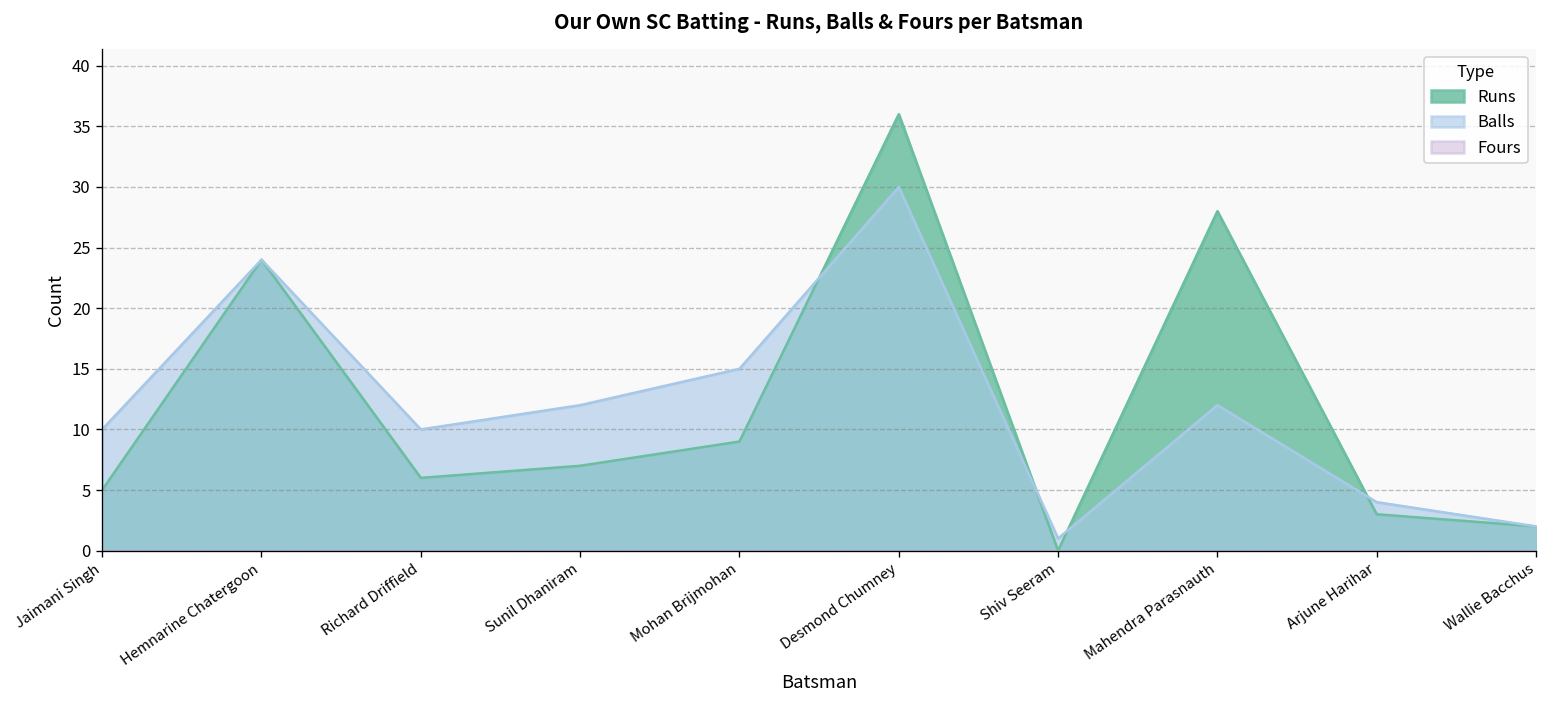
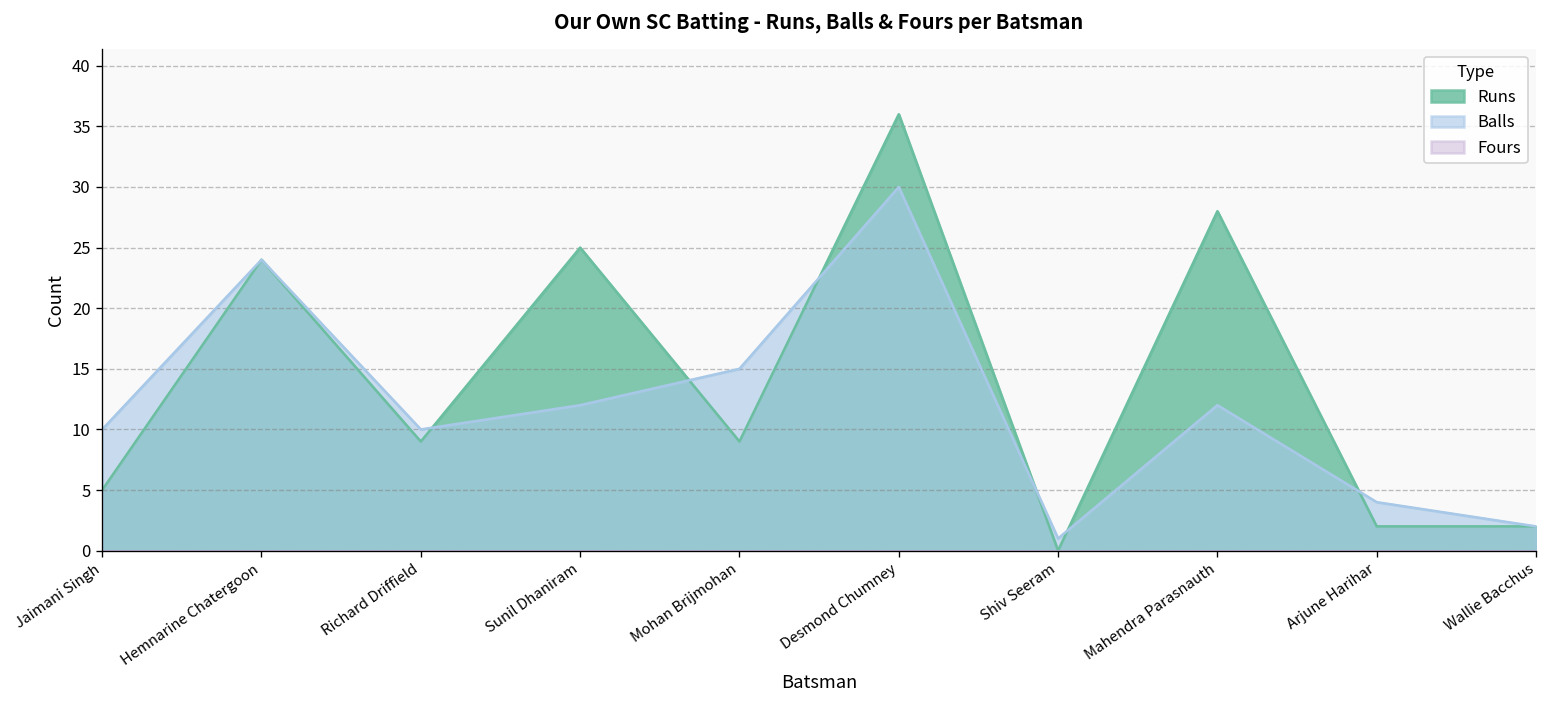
  {
    "Runs": {
      "Jaimani Singh": 5,
-     "Richard Driffield": 6,
-     "Sunil Dhaniram": 7,
+     "Richard Driffield": 9,
+     "Sunil Dhaniram": 25,
      "Mohan Brijmohan": 9,
      "Desmond Chumney": 36,
      "Mahendra Parasnauth": 28,
-     "Arjune Harihar": 3
+     "Arjune Harihar": 2
    }
  }
